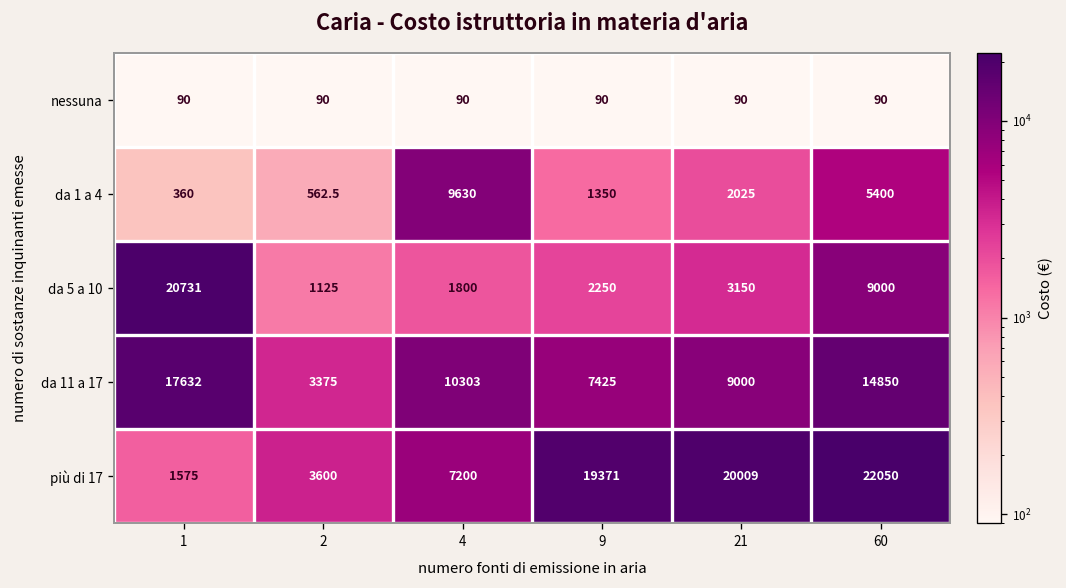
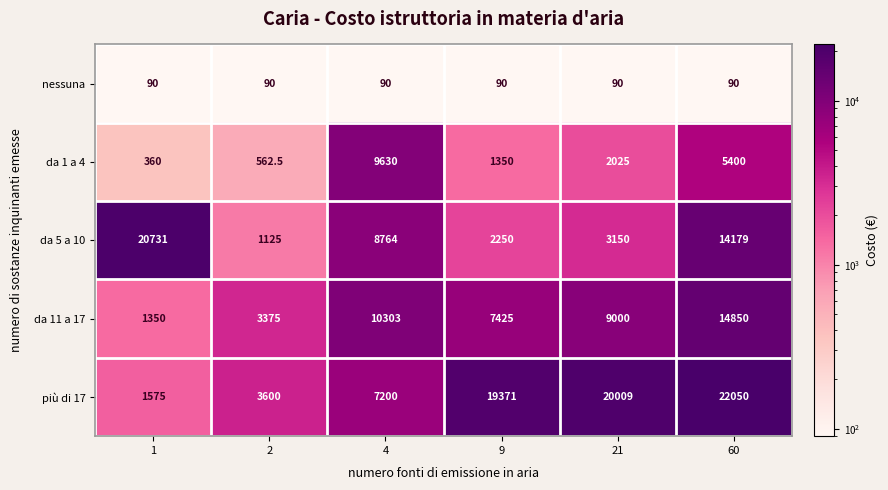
  {
    "nessuna": {
      "1": 90,
      "2": 90,
      "4": 90,
      "9": 90,
      "21": 90,
      "60": 90
    },
    "da 1 a 4": {
      "1": 360,
      "2": 562.5,
      "4": 9630,
      "9": 1350,
      "21": 2025,
      "60": 5400
    },
    "da 5 a 10": {
      "1": 20731,
      "2": 1125,
-     "4": 1800,
+     "4": 8764,
      "9": 2250,
      "21": 3150,
-     "60": 9000
+     "60": 14179
    },
    "da 11 a 17": {
-     "1": 17632,
+     "1": 1350,
      "2": 3375,
      "4": 10303,
      "9": 7425,
      "21": 9000,
      "60": 14850
    },
    "più di 17": {
      "1": 1575,
      "2": 3600,
      "4": 7200,
      "9": 19371,
      "21": 20009,
      "60": 22050
    }
  }
